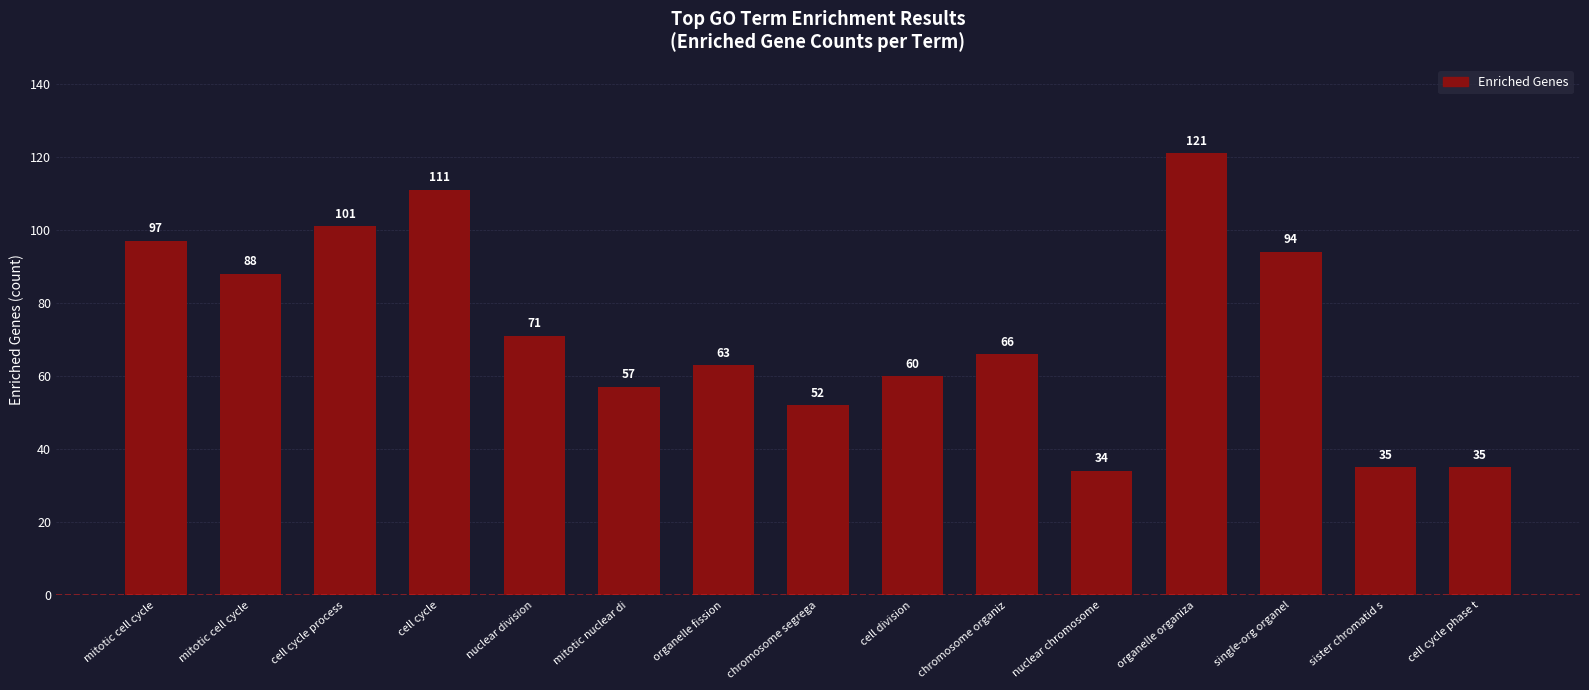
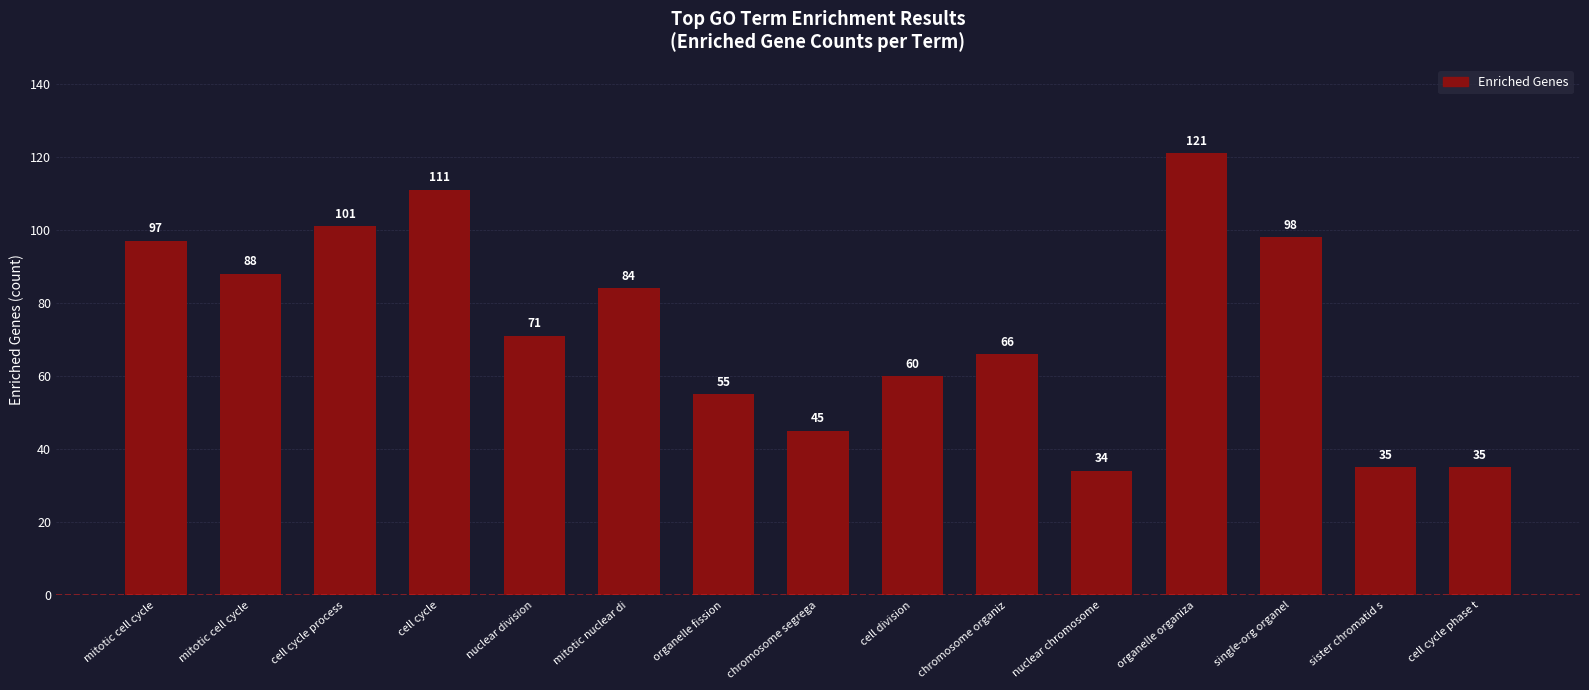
  {
    "cell cycle process": 101,
    "cell cycle": 111,
    "nuclear division": 71,
-   "mitotic nuclear di": 57,
-   "organelle fission": 63,
-   "chromosome segrega": 52,
+   "mitotic nuclear di": 84,
+   "organelle fission": 55,
+   "chromosome segrega": 45,
    "cell division": 60,
    "chromosome organiz": 66,
    "nuclear chromosome": 34,
    "organelle organiza": 121,
-   "single-org organel": 94,
+   "single-org organel": 98,
    "sister chromatid s": 35,
    "cell cycle phase t": 35
  }
